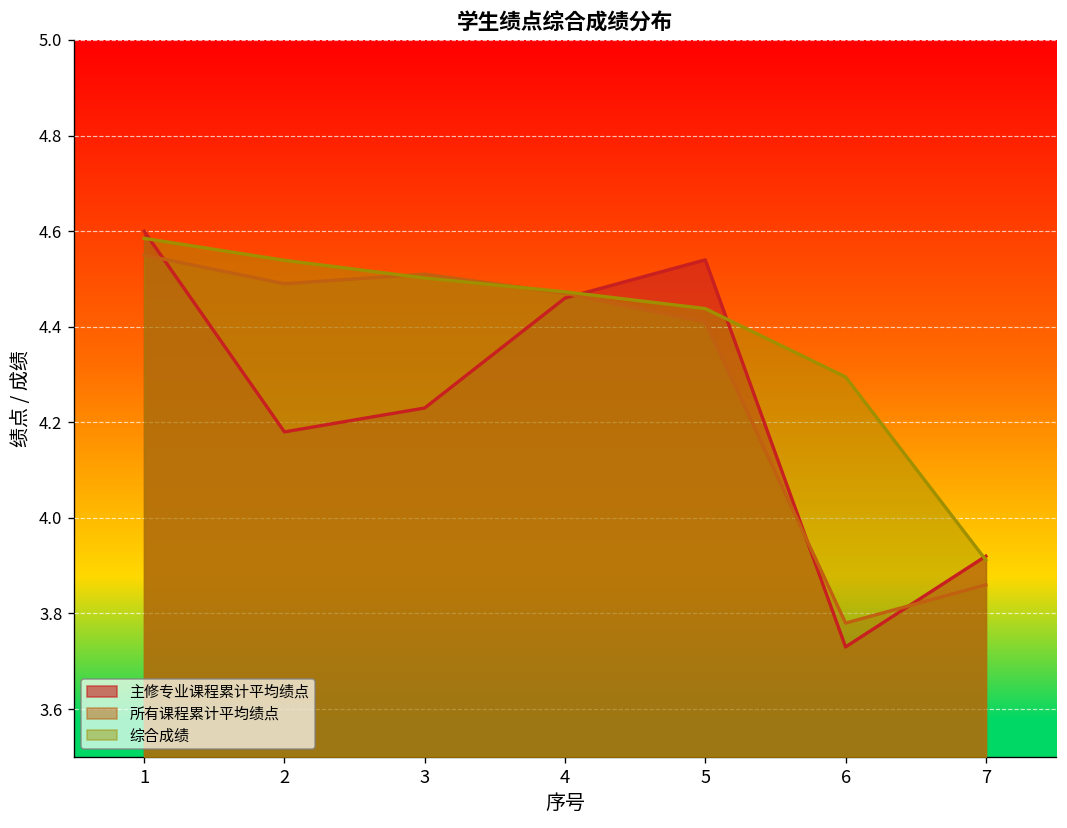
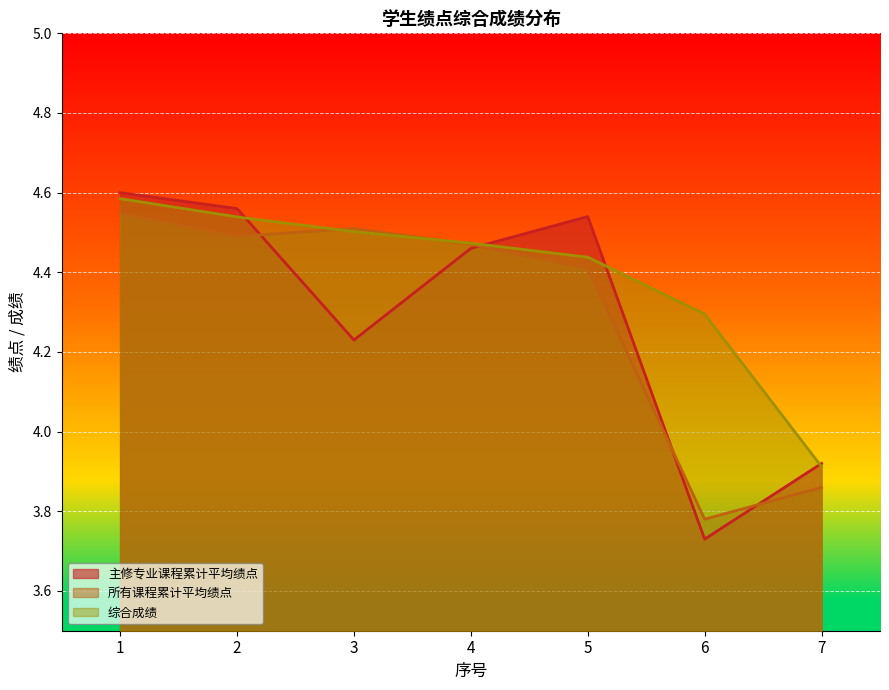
  {
    "主修专业课程累计平均绩点": {
      "1": 4.60,
-     "2": 4.18,
+     "2": 4.56,
      "3": 4.23,
      "4": 4.46,
      "5": 4.54,
      "6": 3.73,
      "7": 3.92
    }
  }
